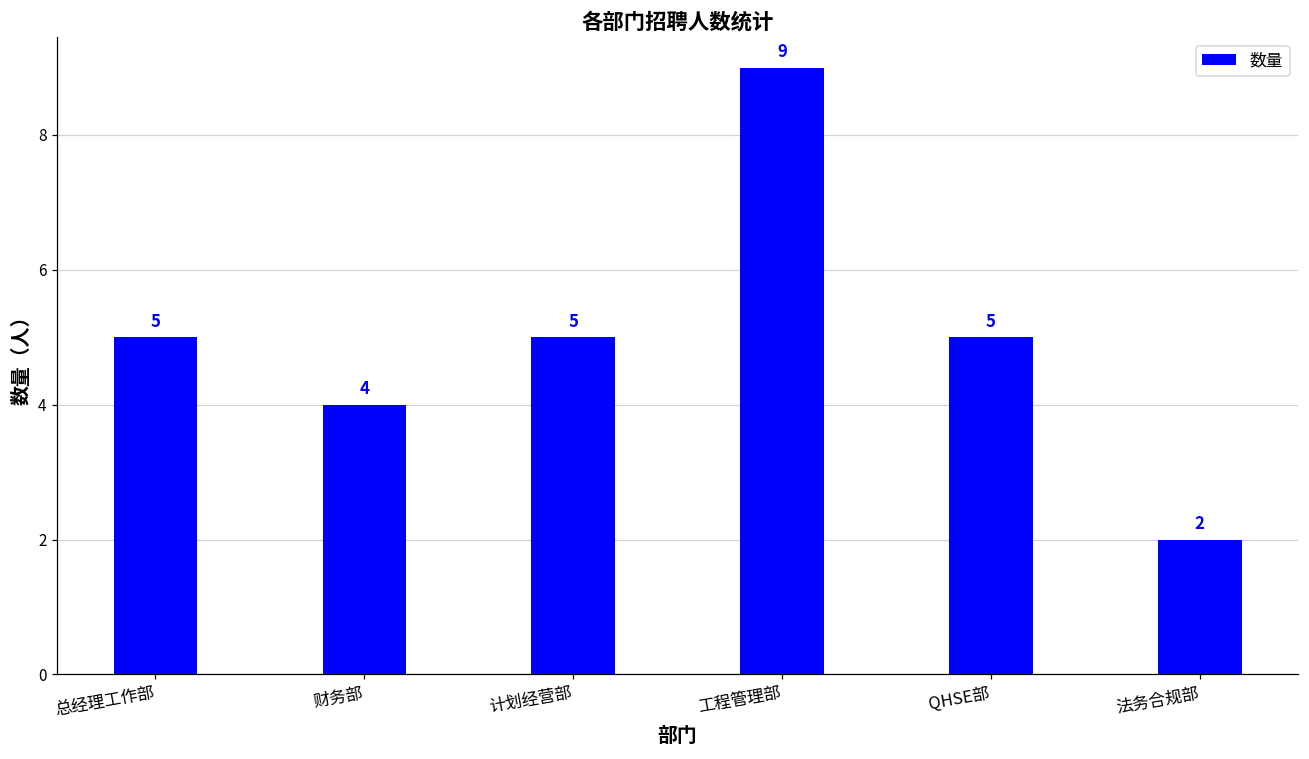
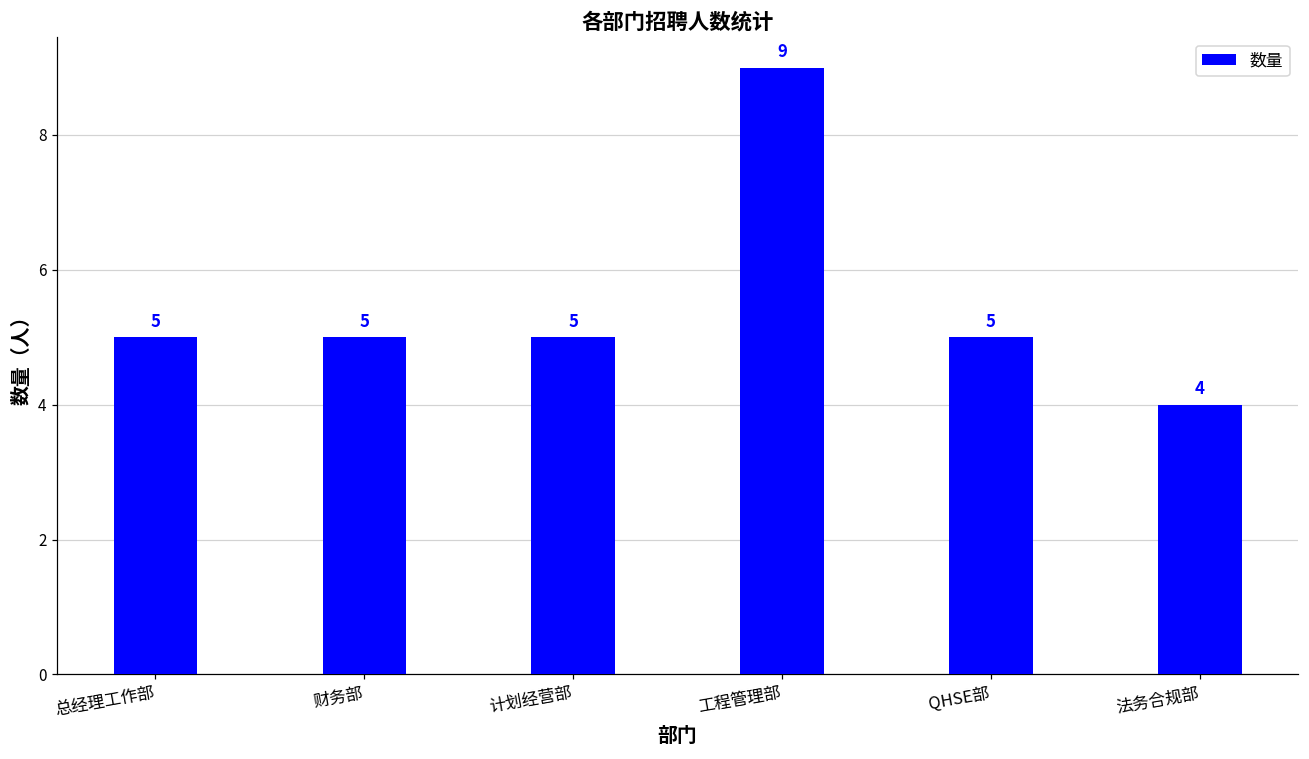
  {
    "总经理工作部": 5,
-   "财务部": 4,
+   "财务部": 5,
    "计划经营部": 5,
    "工程管理部": 9,
    "QHSE部": 5,
-   "法务合规部": 2
+   "法务合规部": 4
  }
